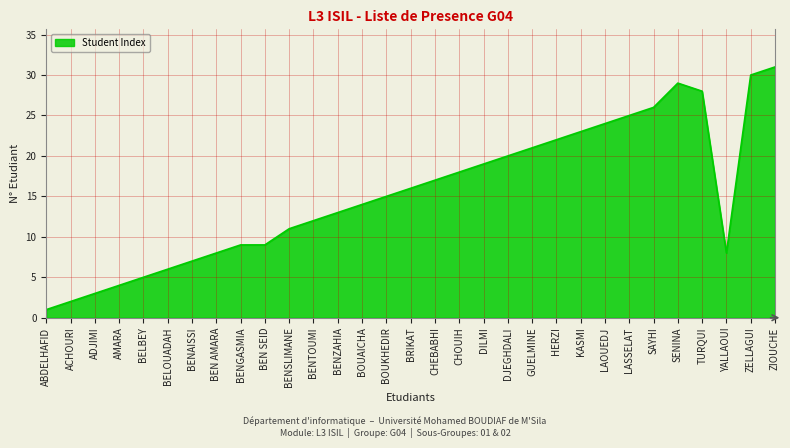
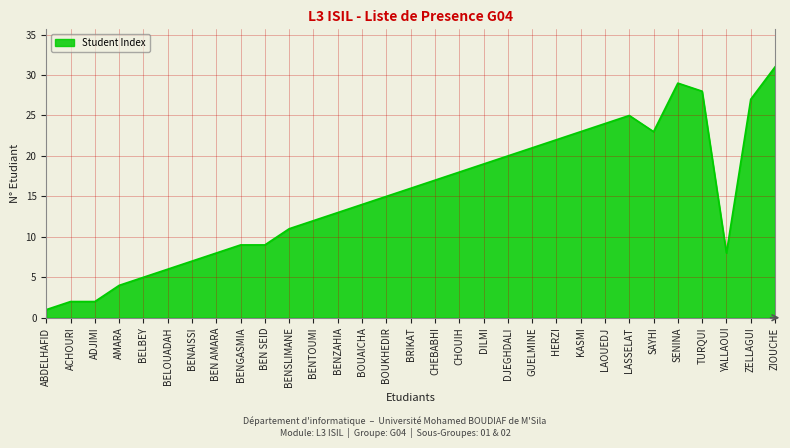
  {
    "ABDELHAFID": 1,
    "ACHOURI": 2,
-   "ADJIMI": 3,
+   "ADJIMI": 2,
    "AMARA": 4,
    "BELBEY": 5,
    "BELOUADAH": 6,
    "BENAISSI": 7,
    "BEN AMARA": 8,
    "BENGASMIA": 9,
    "BEN SEID": 9,
    "BENSLIMANE": 11,
    "BENTOUMI": 12,
    "BENZAHIA": 13,
    "BOUAICHA": 14,
    "BOUKHEDIR": 15,
    "BRIKAT": 16,
    "CHEBABHI": 17,
    "CHOUIH": 18,
    "DILMI": 19,
    "DJEGHDALI": 20,
    "GUELMINE": 21,
    "HERZI": 22,
    "KASMI": 23,
    "LAOUEDJ": 24,
    "LASSELAT": 25,
-   "SAYHI": 26,
+   "SAYHI": 23,
    "SENINA": 29,
    "TURQUI": 28,
    "YALLAOUI": 8,
-   "ZELLAGUI": 30,
+   "ZELLAGUI": 27,
    "ZIOUCHE": 31
  }
